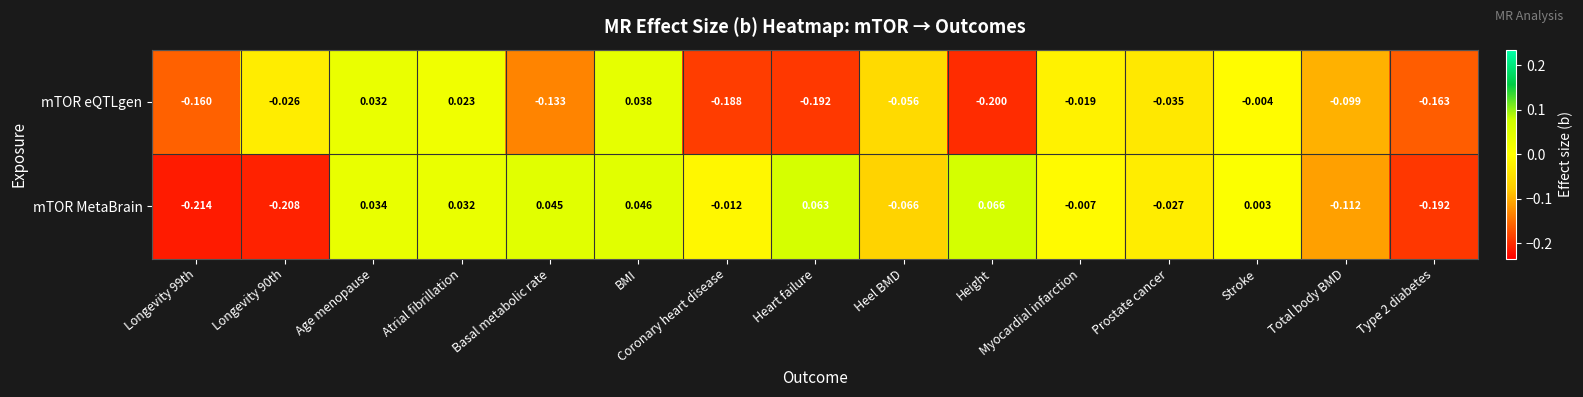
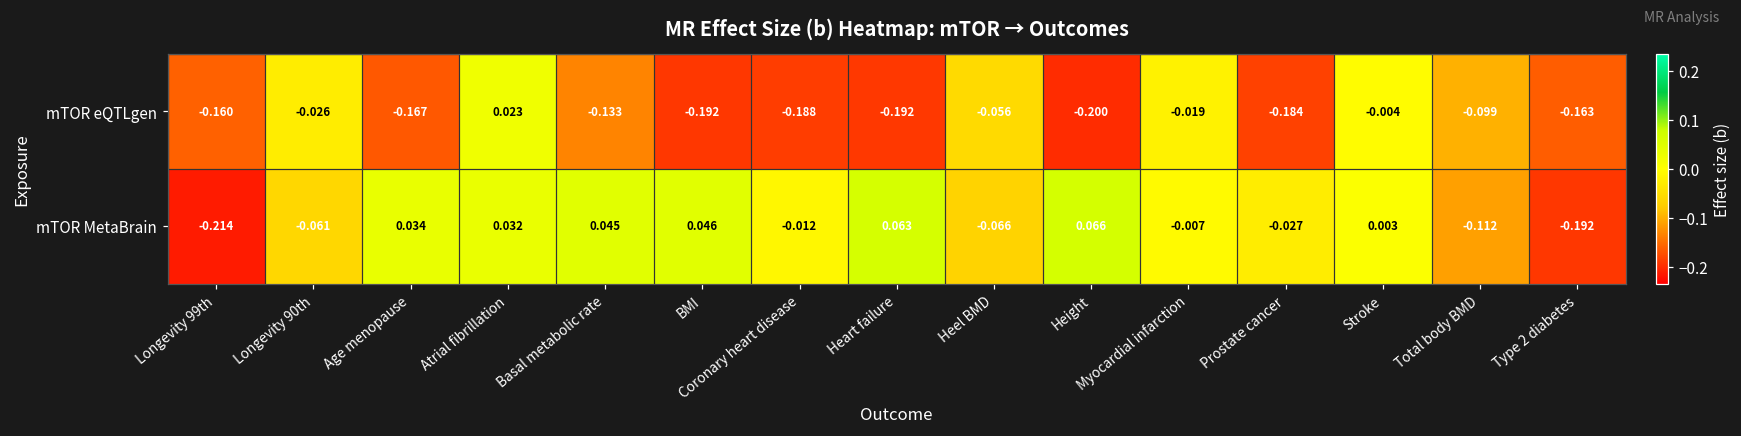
  {
    "mTOR eQTLgen": {
      "Longevity 99th": -0.160,
      "Longevity 90th": -0.026,
-     "Age menopause": 0.032,
+     "Age menopause": -0.167,
      "Atrial fibrillation": 0.023,
      "Basal metabolic rate": -0.133,
-     "BMI": 0.038,
+     "BMI": -0.192,
      "Coronary heart disease": -0.188,
      "Heart failure": -0.192,
      "Heel BMD": -0.056,
      "Height": -0.200,
      "Myocardial infarction": -0.019,
-     "Prostate cancer": -0.035,
+     "Prostate cancer": -0.184,
      "Stroke": -0.004,
      "Total body BMD": -0.099,
      "Type 2 diabetes": -0.163
    },
    "mTOR MetaBrain": {
      "Longevity 99th": -0.214,
-     "Longevity 90th": -0.208,
+     "Longevity 90th": -0.061,
      "Age menopause": 0.034,
      "Atrial fibrillation": 0.032,
      "Basal metabolic rate": 0.045,
      "BMI": 0.046,
      "Coronary heart disease": -0.012,
      "Heart failure": 0.063,
      "Heel BMD": -0.066,
      "Height": 0.066,
      "Myocardial infarction": -0.007,
      "Prostate cancer": -0.027,
      "Stroke": 0.003,
      "Total body BMD": -0.112,
      "Type 2 diabetes": -0.192
    }
  }
